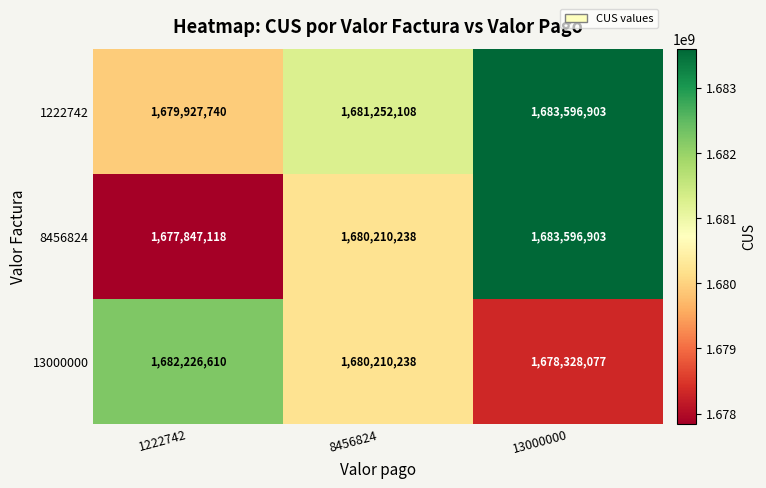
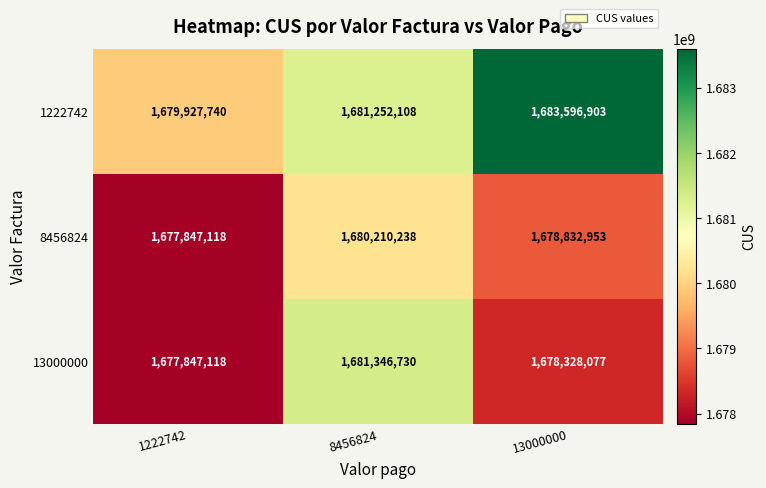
  {
    "1222742": {
      "1222742": "1,679,927,740",
      "8456824": "1,681,252,108",
      "13000000": "1,683,596,903"
    },
    "8456824": {
      "1222742": "1,677,847,118",
      "8456824": "1,680,210,238",
-     "13000000": "1,683,596,903"
+     "13000000": "1,678,832,953"
    },
    "13000000": {
-     "1222742": "1,682,226,610",
-     "8456824": "1,680,210,238",
+     "1222742": "1,677,847,118",
+     "8456824": "1,681,346,730",
      "13000000": "1,678,328,077"
    }
  }
